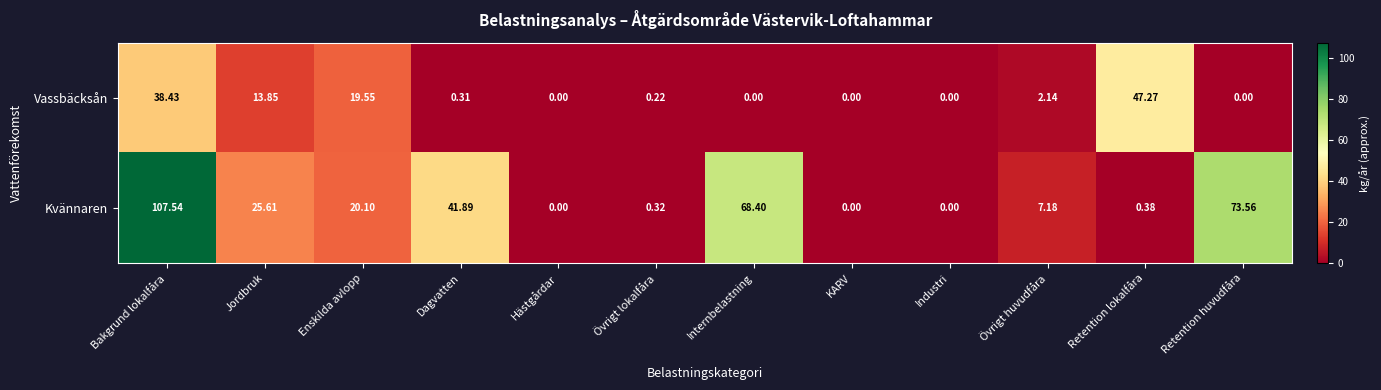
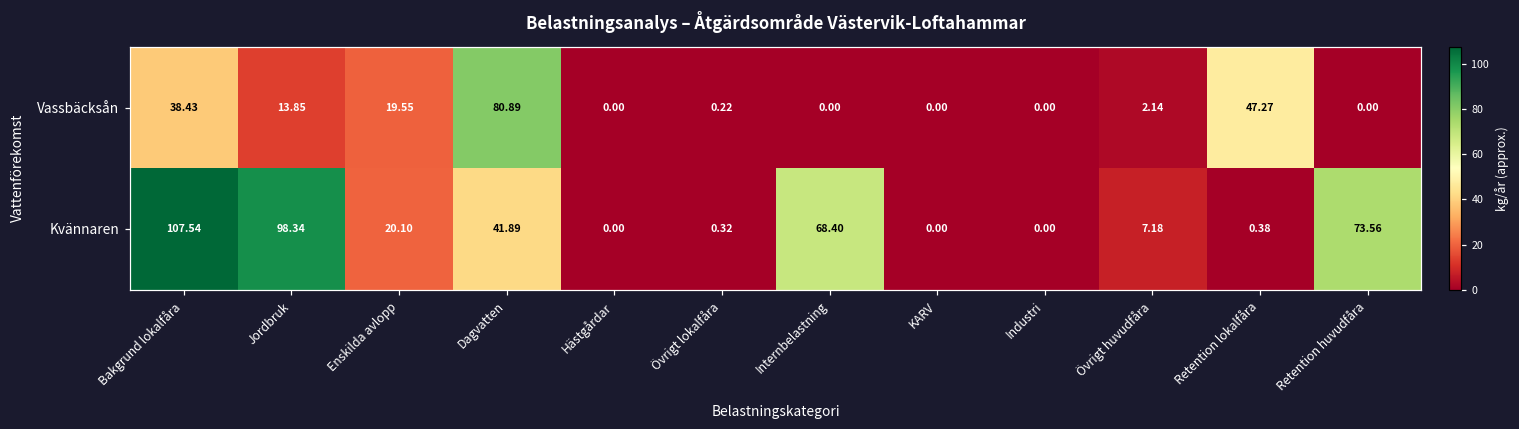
  {
    "Vassbäcksån": {
      "Bakgrund lokalfåra": 38.43,
      "Jordbruk": 13.85,
      "Enskilda avlopp": 19.55,
-     "Dagvatten": 0.31,
+     "Dagvatten": 80.89,
      "Hästgårdar": 0.00,
      "Övrigt lokalfåra": 0.22,
      "Internbelastning": 0.00,
      "KARV": 0.00,
      "Industri": 0.00,
      "Övrigt huvudfåra": 2.14,
      "Retention lokalfåra": 47.27,
      "Retention huvudfåra": 0.00
    },
    "Kvännaren": {
      "Bakgrund lokalfåra": 107.54,
-     "Jordbruk": 25.61,
+     "Jordbruk": 98.34,
      "Enskilda avlopp": 20.10,
      "Dagvatten": 41.89,
      "Hästgårdar": 0.00,
      "Övrigt lokalfåra": 0.32,
      "Internbelastning": 68.40,
      "KARV": 0.00,
      "Industri": 0.00,
      "Övrigt huvudfåra": 7.18,
      "Retention lokalfåra": 0.38,
      "Retention huvudfåra": 73.56
    }
  }
